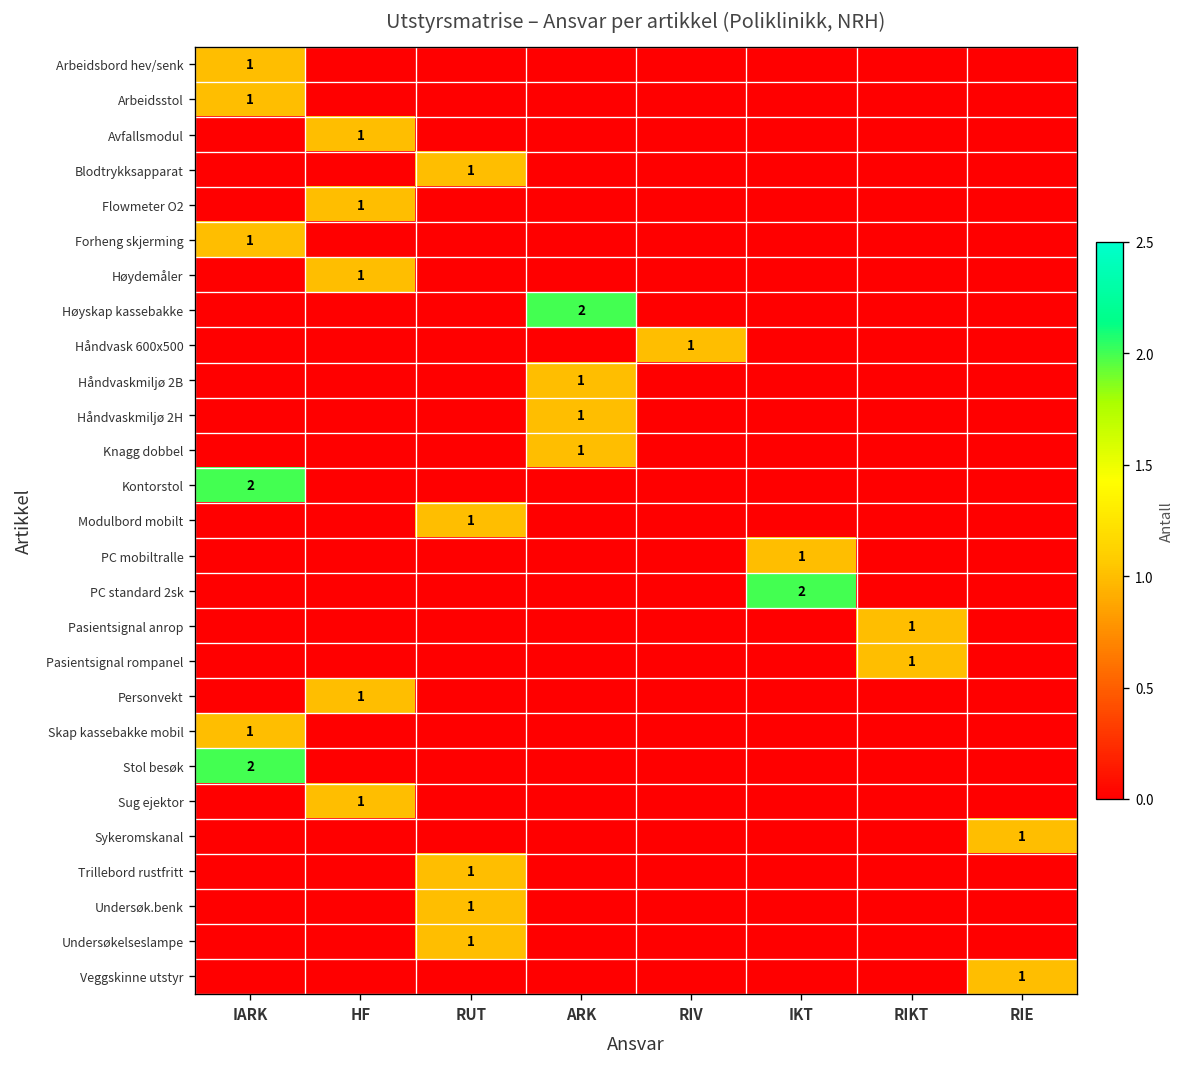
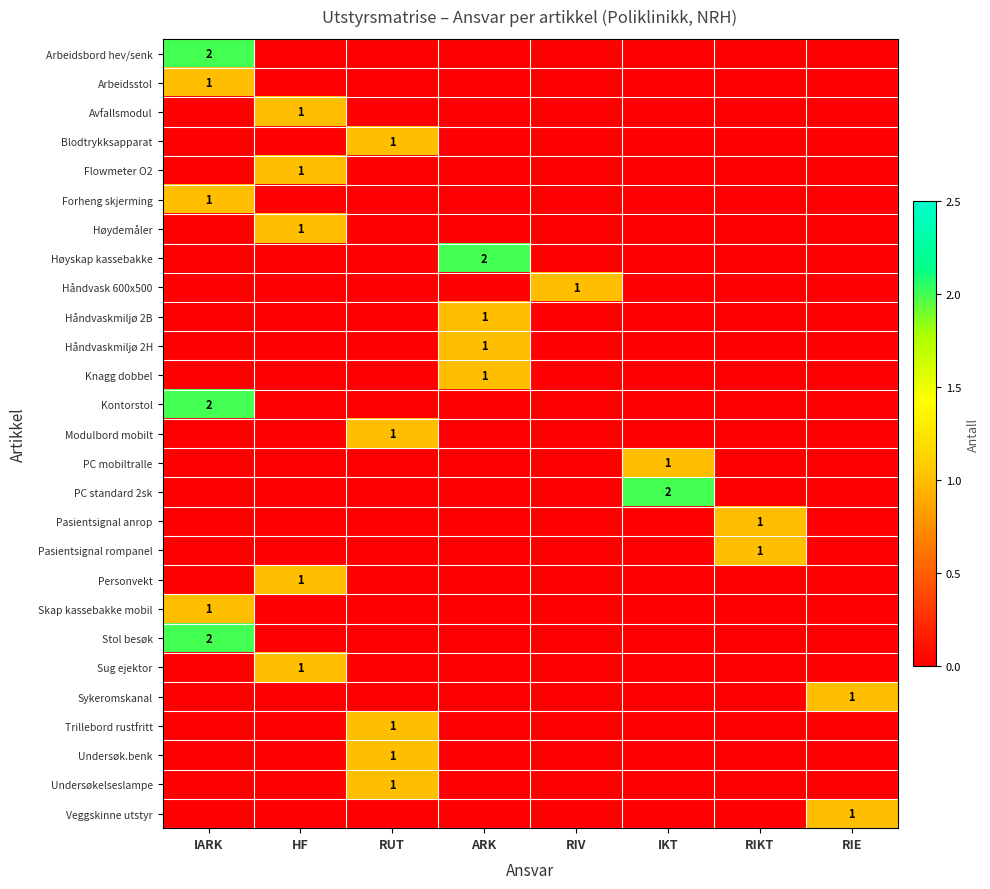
  {
    "Arbeidsbord hev/senk": {
-     "IARK": 1
+     "IARK": 2
    },
    "Arbeidsstol": {
      "IARK": 1
    },
    "Avfallsmodul": {
      "HF": 1
    },
    "Blodtrykksapparat": {
      "RUT": 1
    },
    "Flowmeter O2": {
      "HF": 1
    },
    "Forheng skjerming": {
      "IARK": 1
    },
    "Høydemåler": {
      "HF": 1
    },
    "Høyskap kassebakke": {
      "ARK": 2
    },
    "Håndvask 600x500": {
      "RIV": 1
    },
    "Håndvaskmiljø 2B": {
      "ARK": 1
    },
    "Håndvaskmiljø 2H": {
      "ARK": 1
    },
    "Knagg dobbel": {
      "ARK": 1
    },
    "Kontorstol": {
      "IARK": 2
    },
    "Modulbord mobilt": {
      "RUT": 1
    },
    "PC mobiltralle": {
      "IKT": 1
    },
    "PC standard 2sk": {
      "IKT": 2
    },
    "Pasientsignal anrop": {
      "RIKT": 1
    },
    "Pasientsignal rompanel": {
      "RIKT": 1
    },
    "Personvekt": {
      "HF": 1
    },
    "Skap kassebakke mobil": {
      "IARK": 1
    },
    "Stol besøk": {
      "IARK": 2
    },
    "Sug ejektor": {
      "HF": 1
    },
    "Sykeromskanal": {
      "RIE": 1
    },
    "Trillebord rustfritt": {
      "RUT": 1
    },
    "Undersøk.benk": {
      "RUT": 1
    },
    "Undersøkelseslampe": {
      "RUT": 1
    },
    "Veggskinne utstyr": {
      "RIE": 1
    }
  }
